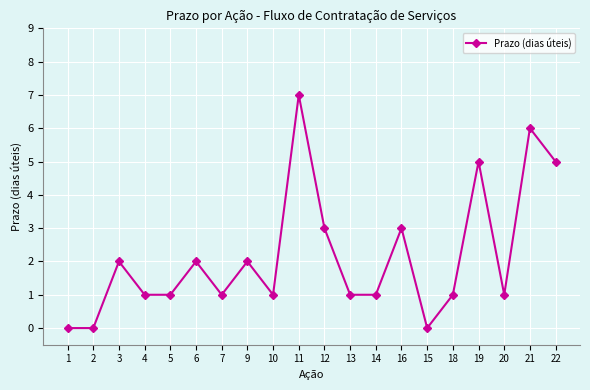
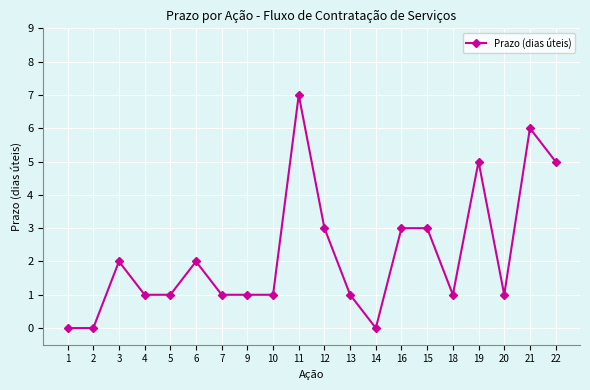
  {
    "1": 0,
    "2": 0,
    "3": 2,
    "4": 1,
    "5": 1,
    "6": 2,
    "7": 1,
-   "9": 2,
+   "9": 1,
    "10": 1,
    "11": 7,
    "12": 3,
    "13": 1,
-   "14": 1,
+   "14": 0,
    "16": 3,
-   "15": 0,
+   "15": 3,
    "18": 1,
    "19": 5,
    "20": 1,
    "21": 6,
    "22": 5
  }
